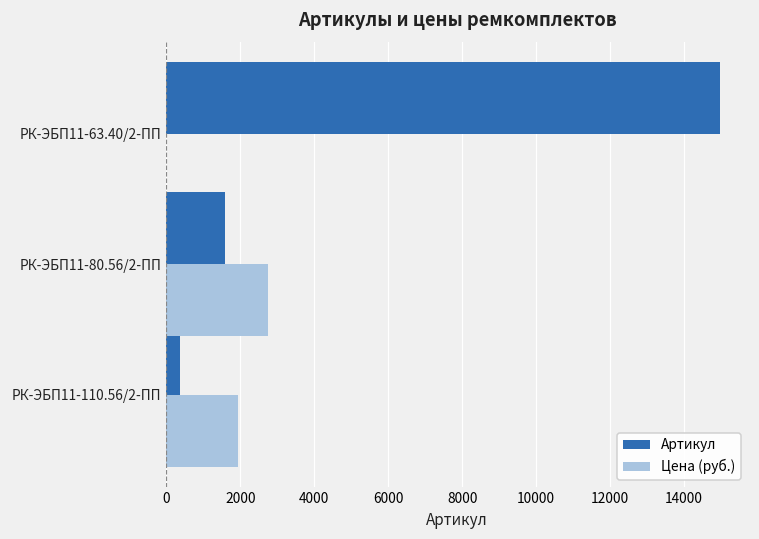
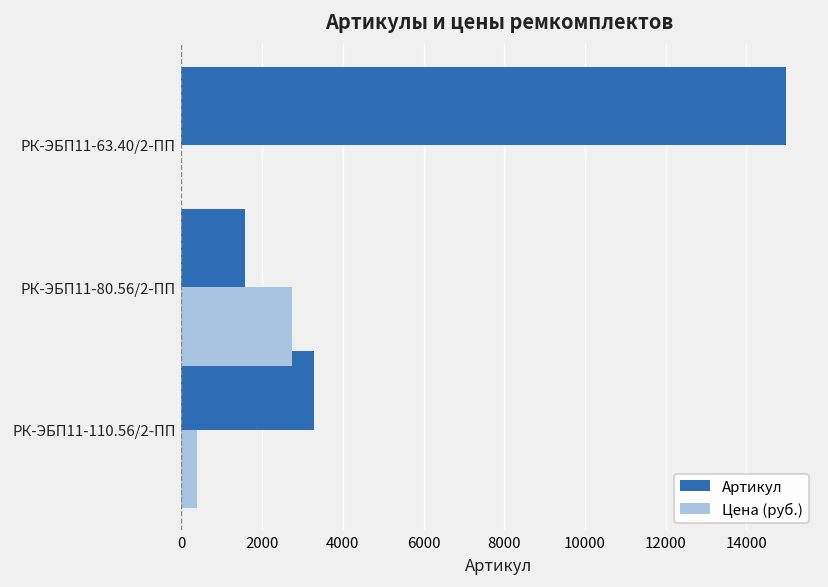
  {
    "Артикул": {
      "РК-ЭБП11-63.40/2-ПП": 15000,
      "РК-ЭБП11-80.56/2-ПП": 1600,
-     "РК-ЭБП11-110.56/2-ПП": 400
+     "РК-ЭБП11-110.56/2-ПП": 3300
    },
    "Цена (руб.)": {
      "РК-ЭБП11-63.40/2-ПП": 0,
      "РК-ЭБП11-80.56/2-ПП": 2700,
-     "РК-ЭБП11-110.56/2-ПП": 1900
+     "РК-ЭБП11-110.56/2-ПП": 400
    }
  }
